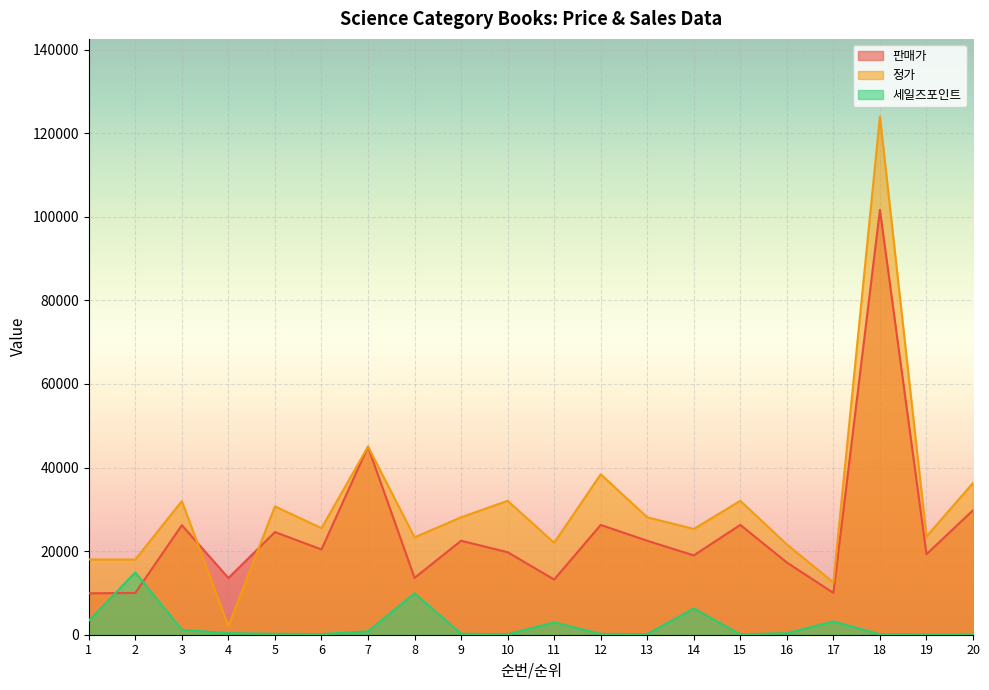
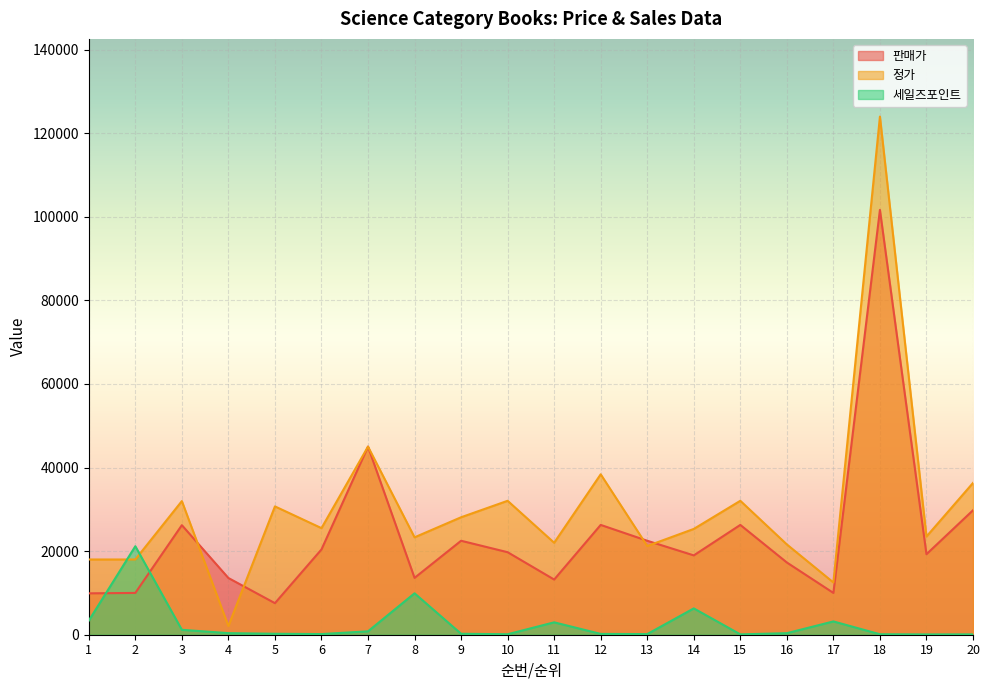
  {
    "판매가": {
      "1": 10000,
      "2": 10000,
      "3": 26000,
      "4": 14000,
-     "5": 25000,
+     "5": 8000,
      "6": 20000,
      "8": 14000,
      "9": 22000,
      "10": 20000,
      "11": 13000,
      "12": 26000,
      "13": 22000,
      "14": 19000,
      "15": 26000,
      "16": 17000,
      "17": 10000,
      "18": 102000,
      "19": 19000,
      "20": 30000
    },
    "정가": {
      "1": 18000,
      "2": 18000,
      "3": 32000,
      "4": 2000,
      "5": 31000,
      "6": 26000,
      "8": 23000,
      "9": 28000,
      "10": 32000,
      "11": 22000,
      "12": 38000,
-     "13": 28000,
+     "13": 21000,
      "14": 25000,
      "15": 32000,
      "16": 22000,
      "17": 13000,
      "18": 124000,
      "19": 23000,
      "20": 36000
    },
    "세일즈포인트": {
      "1": 3000,
-     "2": 15000,
+     "2": 21000,
      "3": 1000,
      "4": 0,
      "5": 0,
      "6": 0,
      "7": 1000,
      "8": 10000,
      "9": 0,
      "10": 0,
      "11": 3000,
      "12": 0,
      "13": 0,
      "14": 6000,
      "15": 0,
      "16": 0,
      "17": 3000,
      "18": 0,
      "19": 0,
      "20": 0
    }
  }
